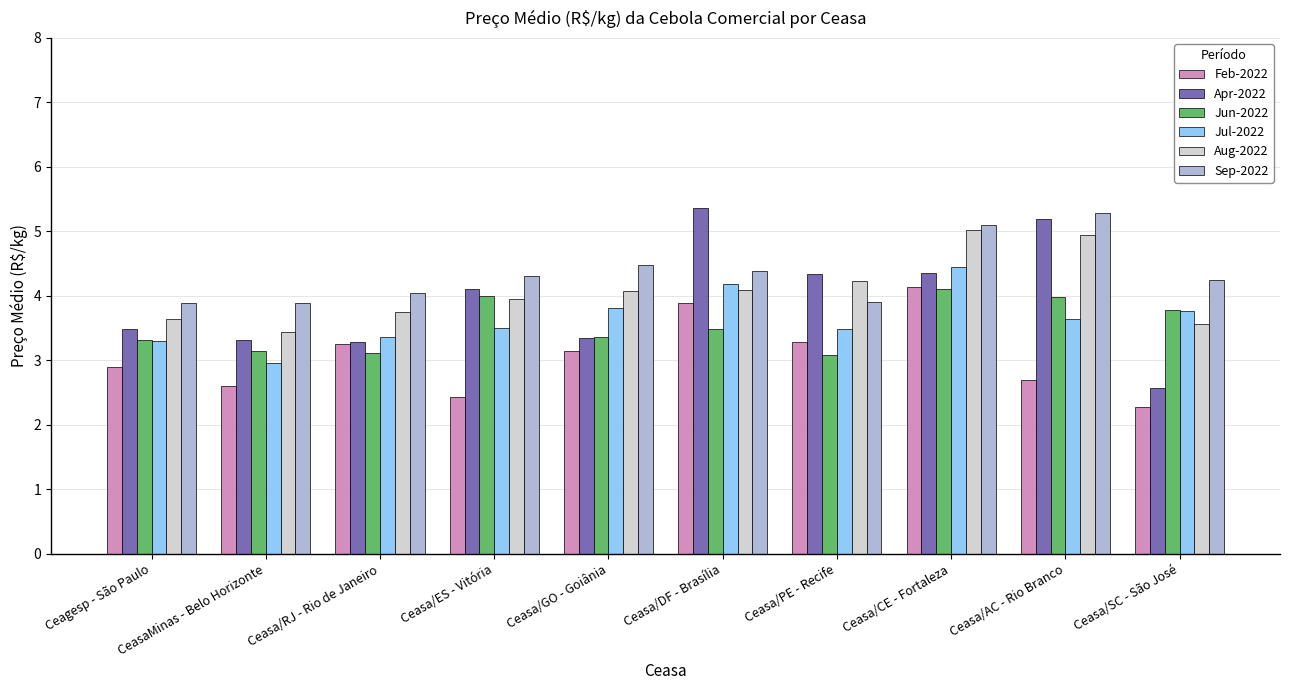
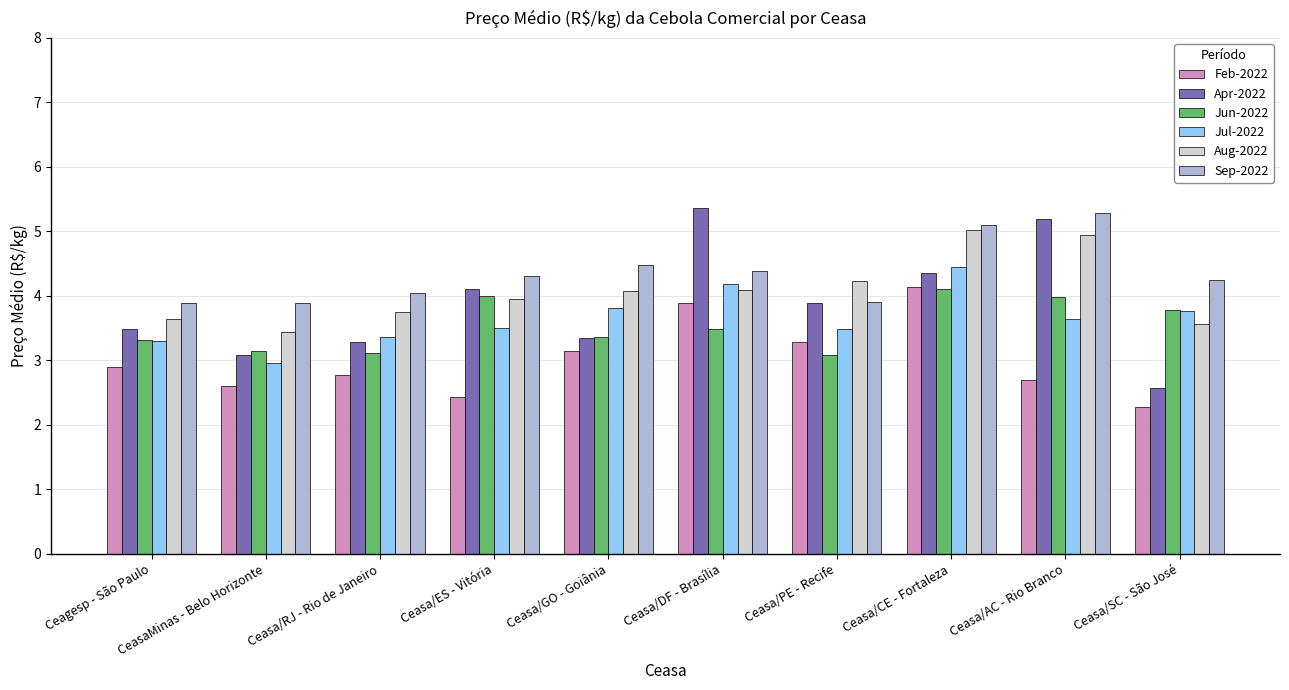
  {
    "Feb-2022": {
      "Ceagesp - São Paulo": 2.9,
      "CeasaMinas - Belo Horizonte": 2.6,
-     "Ceasa/RJ - Rio de Janeiro": 3.3,
+     "Ceasa/RJ - Rio de Janeiro": 2.8,
      "Ceasa/ES - Vitória": 2.4,
      "Ceasa/GO - Goiânia": 3.2,
      "Ceasa/DF - Brasília": 3.9,
      "Ceasa/PE - Recife": 3.3,
      "Ceasa/CE - Fortaleza": 4.1,
      "Ceasa/AC - Rio Branco": 2.7,
      "Ceasa/SC - São José": 2.3
    },
    "Apr-2022": {
      "Ceagesp - São Paulo": 3.5,
-     "CeasaMinas - Belo Horizonte": 3.3,
+     "CeasaMinas - Belo Horizonte": 3.1,
      "Ceasa/RJ - Rio de Janeiro": 3.3,
      "Ceasa/ES - Vitória": 4.1,
      "Ceasa/GO - Goiânia": 3.3,
      "Ceasa/DF - Brasília": 5.4,
-     "Ceasa/PE - Recife": 4.3,
+     "Ceasa/PE - Recife": 3.9,
      "Ceasa/CE - Fortaleza": 4.4,
      "Ceasa/AC - Rio Branco": 5.2,
      "Ceasa/SC - São José": 2.6
    },
    "Jun-2022": {
      "Ceagesp - São Paulo": 3.3,
      "CeasaMinas - Belo Horizonte": 3.1,
      "Ceasa/RJ - Rio de Janeiro": 3.1,
      "Ceasa/ES - Vitória": 4.0,
      "Ceasa/GO - Goiânia": 3.4,
      "Ceasa/DF - Brasília": 3.5,
      "Ceasa/PE - Recife": 3.1,
      "Ceasa/CE - Fortaleza": 4.1,
      "Ceasa/AC - Rio Branco": 4.0,
      "Ceasa/SC - São José": 3.8
    }
  }
